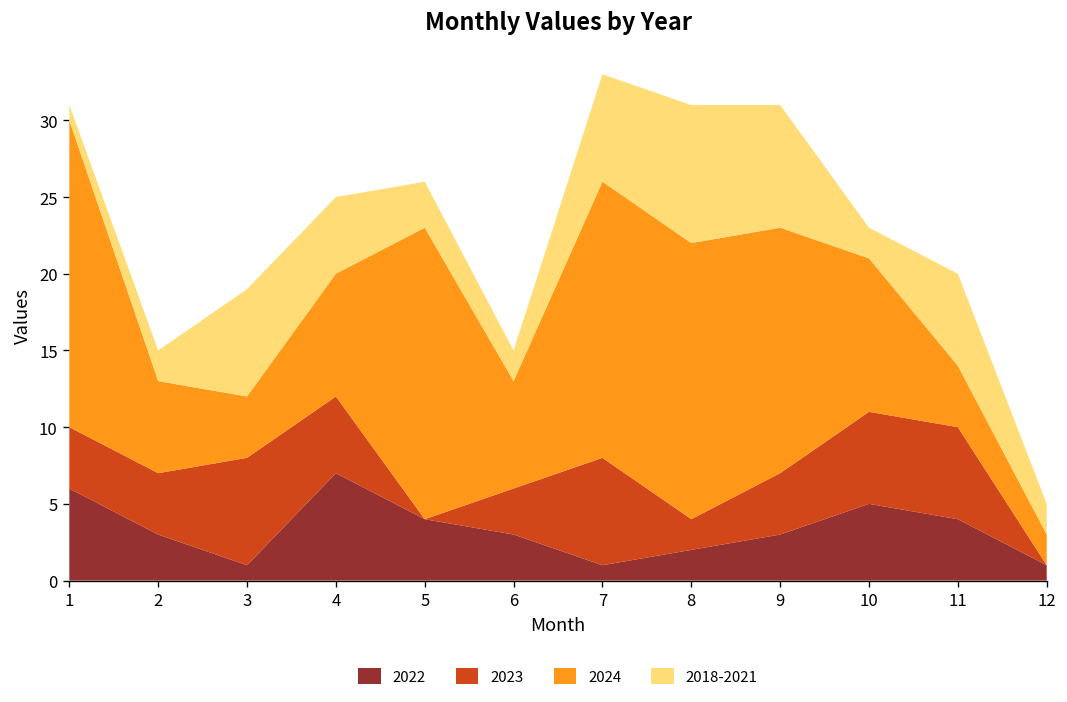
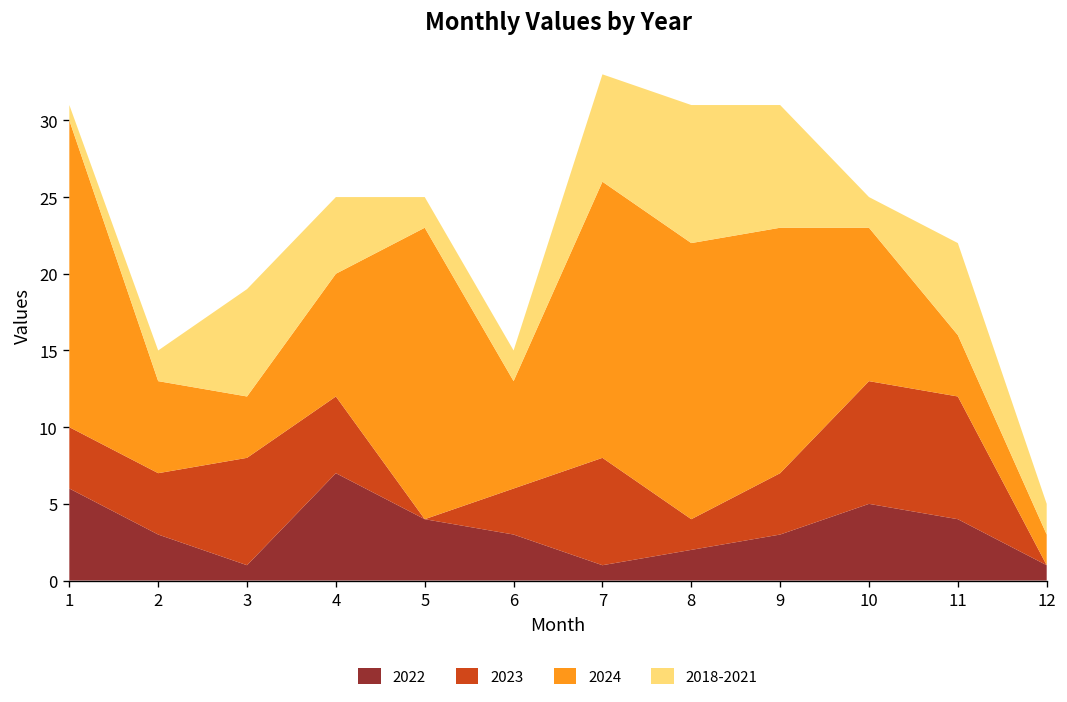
  {
    "2022": {
      "1": 6,
      "2": 3,
      "3": 1,
      "4": 7,
      "6": 3,
      "7": 1,
      "8": 2,
      "9": 3,
      "10": 5,
      "11": 4
    },
    "2023": {
      "1": 4,
      "2": 4,
      "3": 7,
      "4": 5,
      "6": 3,
      "7": 7,
      "8": 2,
      "9": 4,
-     "10": 6,
-     "11": 6
+     "10": 8,
+     "11": 8
    },
    "2024": {
      "1": 20,
      "2": 6,
      "3": 4,
      "4": 8,
      "5": 19,
      "6": 7,
      "7": 18,
      "8": 18,
      "9": 16,
      "10": 10,
      "11": 4,
      "12": 2
    },
    "2018-2021": {
      "1": 1,
      "2": 2,
      "3": 7,
      "4": 5,
-     "5": 3,
+     "5": 2,
      "6": 2,
      "7": 7,
      "8": 9,
      "9": 8,
      "10": 2,
      "11": 6,
      "12": 2
    }
  }
